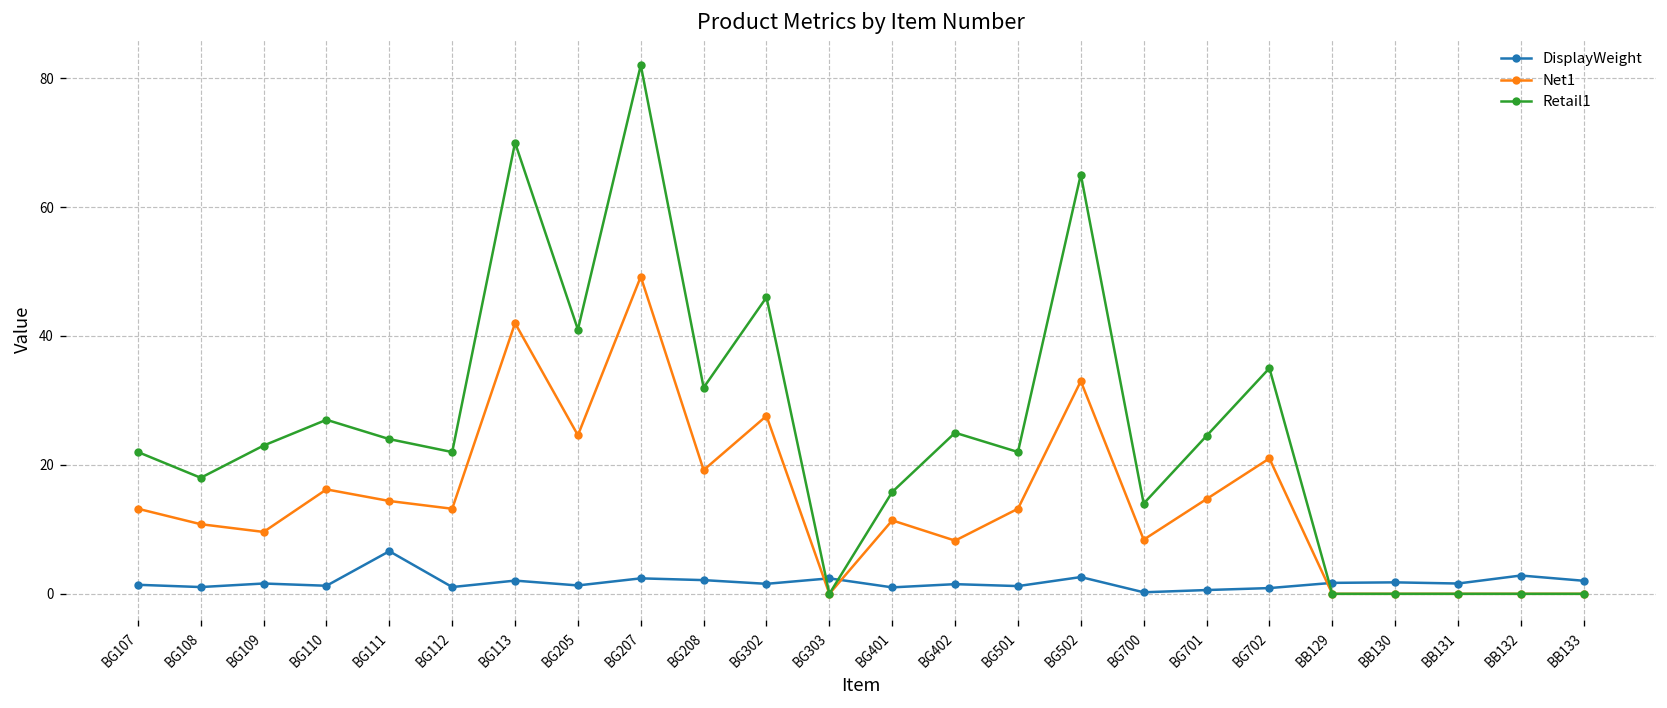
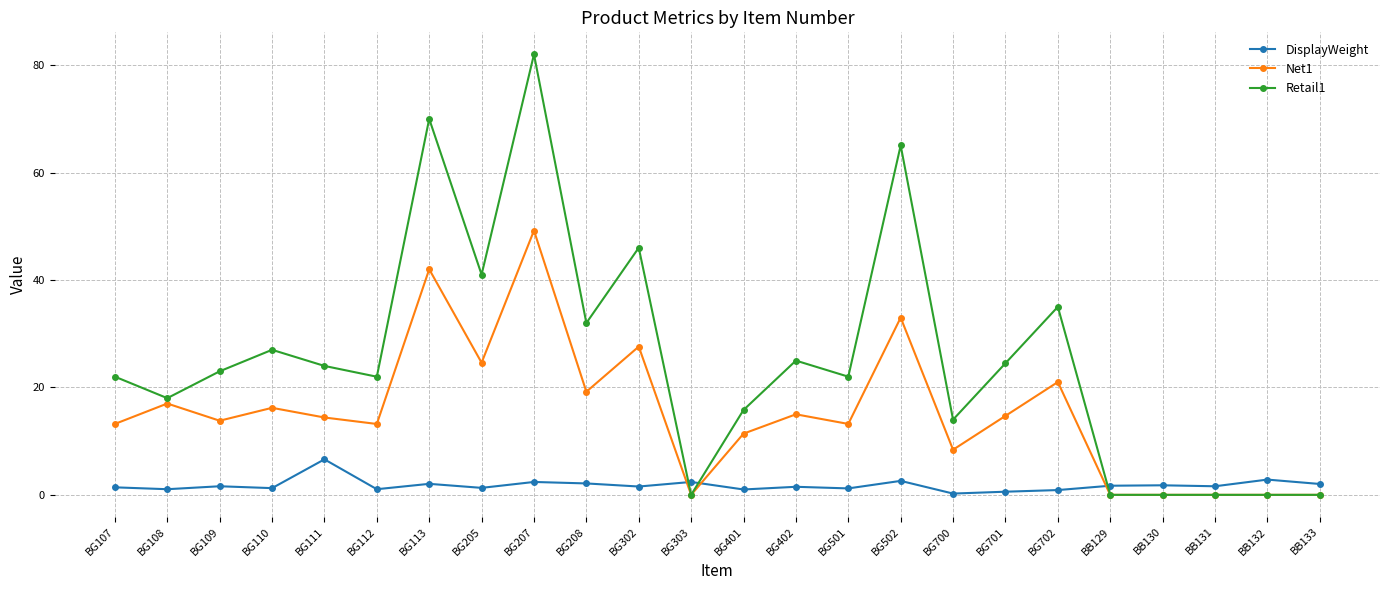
  {
    "DisplayWeight": {
      "BG107": 1,
      "BG108": 1,
      "BG109": 2,
      "BG110": 1,
      "BG111": 7,
      "BG112": 1,
      "BG113": 2,
      "BG205": 1,
      "BG207": 2,
      "BG208": 2,
      "BG302": 2,
      "BG303": 2,
      "BG401": 1,
      "BG402": 2,
      "BG501": 1,
      "BG502": 3,
      "BG700": 0,
      "BG701": 1,
      "BG702": 1,
      "BB129": 2,
      "BB130": 2,
      "BB131": 2,
      "BB132": 3,
      "BB133": 2
    },
    "Net1": {
      "BG107": 13,
-     "BG108": 11,
-     "BG109": 10,
+     "BG108": 17,
+     "BG109": 14,
      "BG110": 16,
      "BG111": 14,
      "BG112": 13,
      "BG113": 42,
      "BG205": 25,
      "BG207": 49,
      "BG208": 19,
      "BG302": 28,
      "BG401": 11,
-     "BG402": 8,
+     "BG402": 15,
      "BG501": 13,
      "BG502": 33,
      "BG700": 8,
      "BG701": 15,
      "BG702": 21
    },
    "Retail1": {
      "BG107": 22,
      "BG108": 18,
      "BG109": 23,
      "BG110": 27,
      "BG111": 24,
      "BG112": 22,
      "BG113": 70,
      "BG205": 41,
      "BG207": 82,
      "BG208": 32,
      "BG302": 46,
      "BG401": 16,
      "BG402": 25,
      "BG501": 22,
      "BG502": 65,
      "BG700": 14,
      "BG701": 25,
      "BG702": 35
    }
  }
